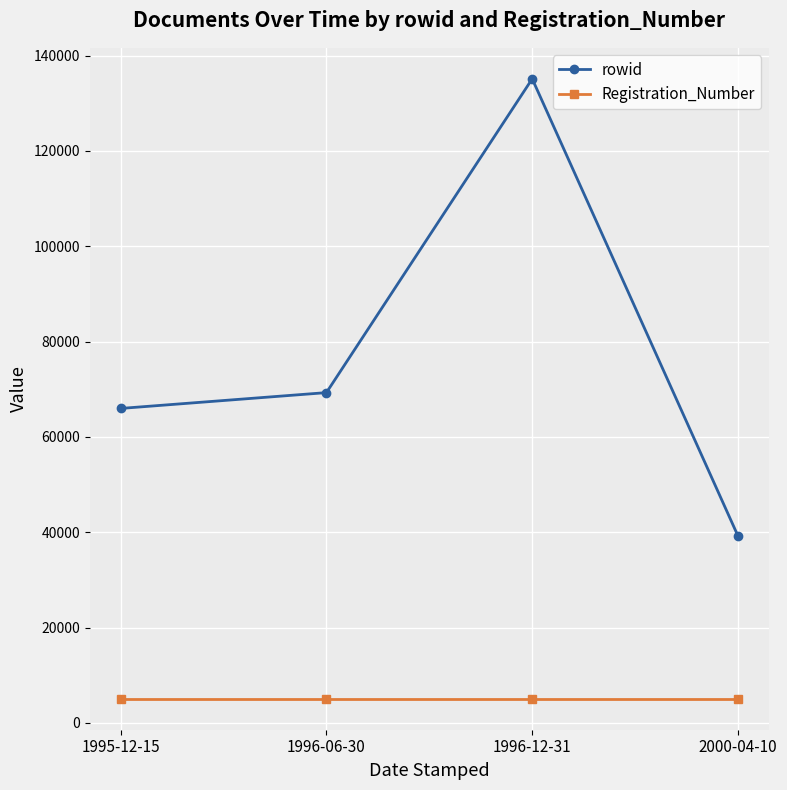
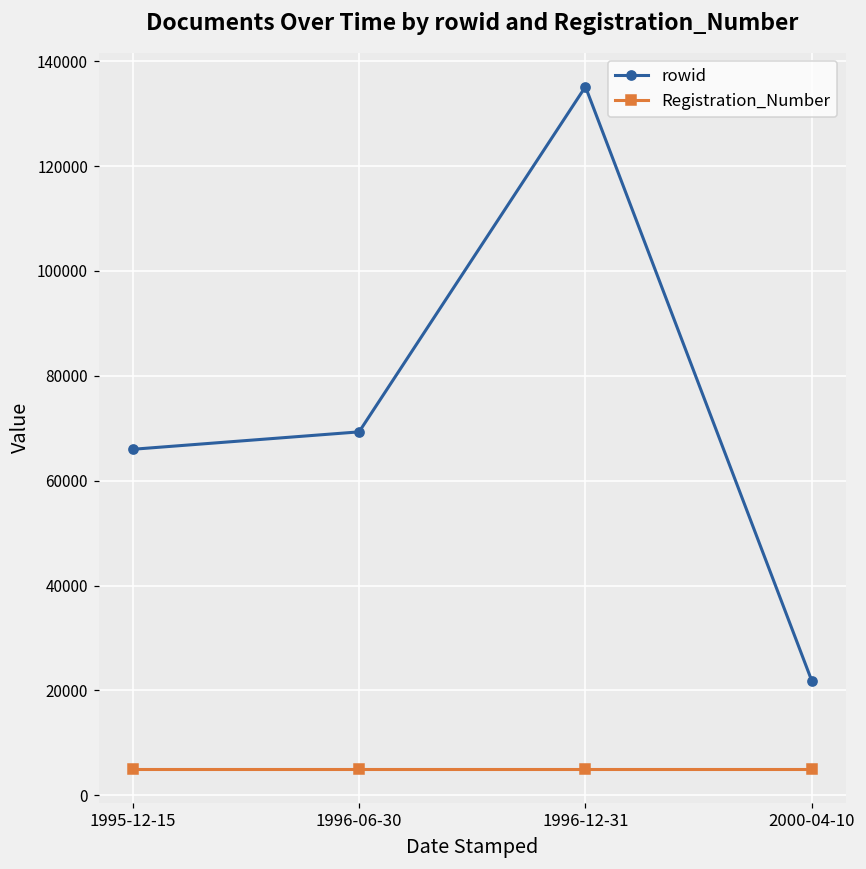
  {
    "rowid": {
      "1995-12-15": 66000,
      "1996-06-30": 69000,
      "1996-12-31": 135000,
-     "2000-04-10": 39000
+     "2000-04-10": 22000
    },
    "Registration_Number": {
      "1995-12-15": 5000,
      "1996-06-30": 5000,
      "1996-12-31": 5000,
      "2000-04-10": 5000
    }
  }
